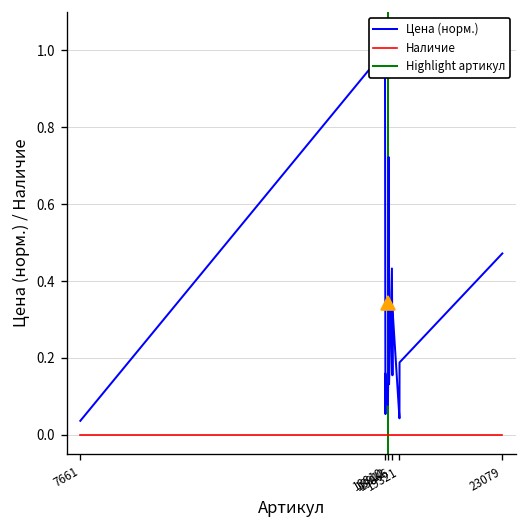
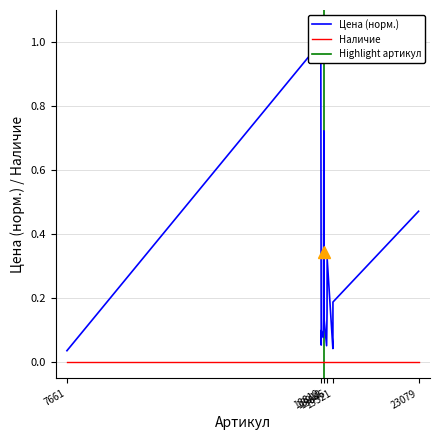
  {
    "Цена (норм.)": {
      "7661": 0.04,
-     "18810": 0.16,
-     "19046": 0.43,
+     "18810": 0.10,
+     "19046": 0.05,
      "19321": 0.04,
      "23079": 0.47
    },
    "Наличие": {
      "7661": 0.00,
      "18810": 0.00,
      "18912": 0.00,
      "19046": 0.00,
      "19321": 0.00,
      "23079": 0.00
    }
  }
